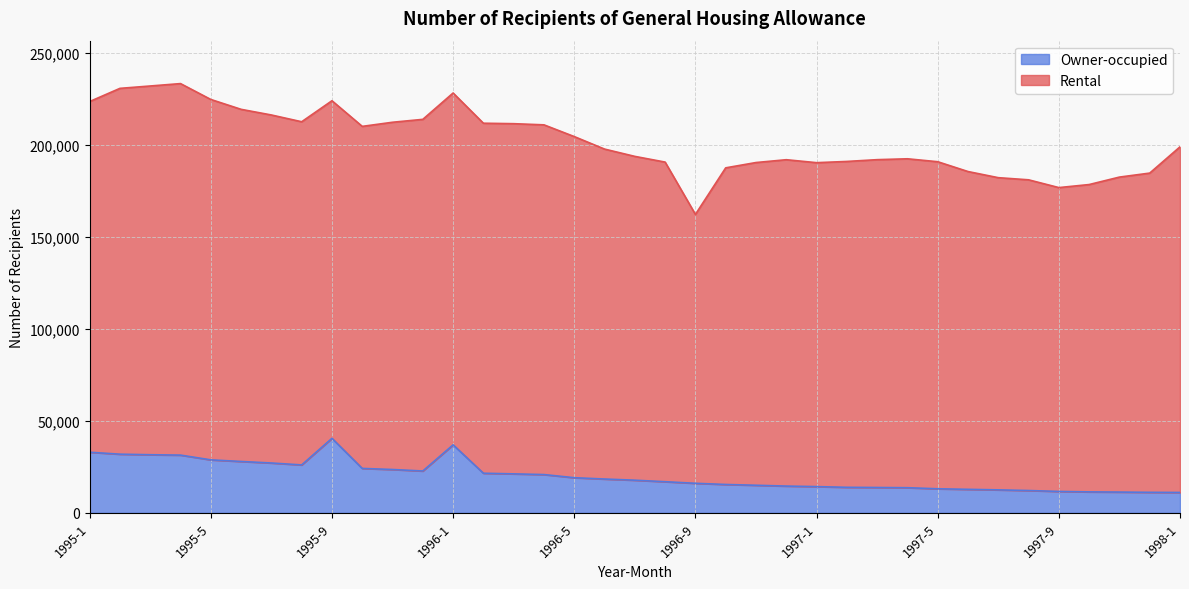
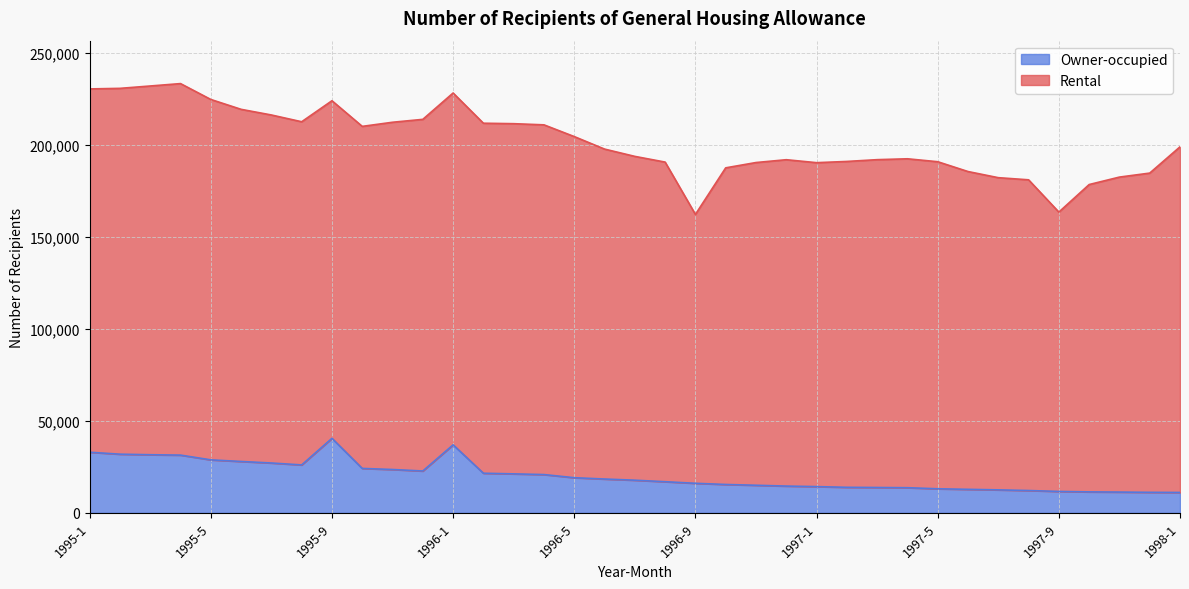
  {
    "Owner-occupied": {
      "1995-1": "33,000",
      "1995-5": "29,000",
      "1995-9": "41,000",
      "1996-1": "37,000",
      "1996-5": "19,000",
      "1996-9": "16,000",
      "1997-1": "14,000",
      "1997-5": "13,000",
      "1997-9": "12,000",
      "1998-1": "11,000"
    },
    "Rental": {
-     "1995-1": "191,000",
+     "1995-1": "197,000",
      "1995-5": "196,000",
      "1995-9": "183,000",
      "1996-1": "191,000",
      "1996-5": "185,000",
      "1996-9": "146,000",
      "1997-1": "176,000",
      "1997-5": "178,000",
-     "1997-9": "165,000",
+     "1997-9": "152,000",
      "1998-1": "188,000"
    }
  }
